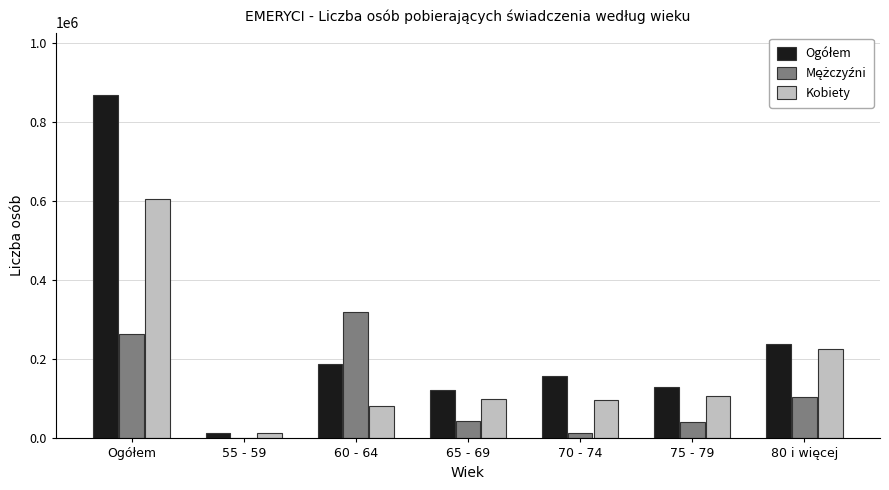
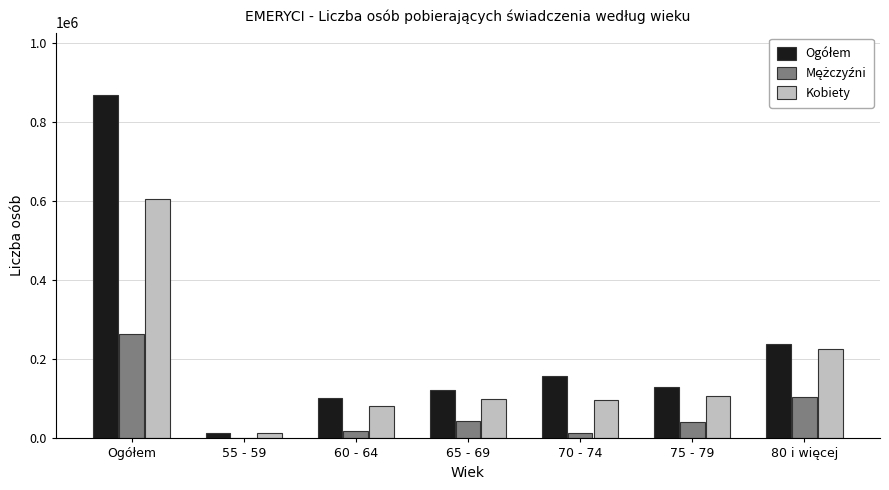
  {
    "Ogółem": {
      "Ogółem": 870000,
      "55 - 59": 10000,
-     "60 - 64": 190000,
+     "60 - 64": 100000,
      "65 - 69": 120000,
      "70 - 74": 160000,
      "75 - 79": 130000,
      "80 i więcej": 240000
    },
    "Mężczyźni": {
      "Ogółem": 270000,
      "55 - 59": 0,
-     "60 - 64": 320000,
+     "60 - 64": 20000,
      "65 - 69": 40000,
      "70 - 74": 10000,
      "75 - 79": 40000,
      "80 i więcej": 100000
    },
    "Kobiety": {
      "Ogółem": 610000,
      "55 - 59": 10000,
      "60 - 64": 80000,
      "65 - 69": 100000,
      "70 - 74": 100000,
      "75 - 79": 110000,
      "80 i więcej": 230000
    }
  }
